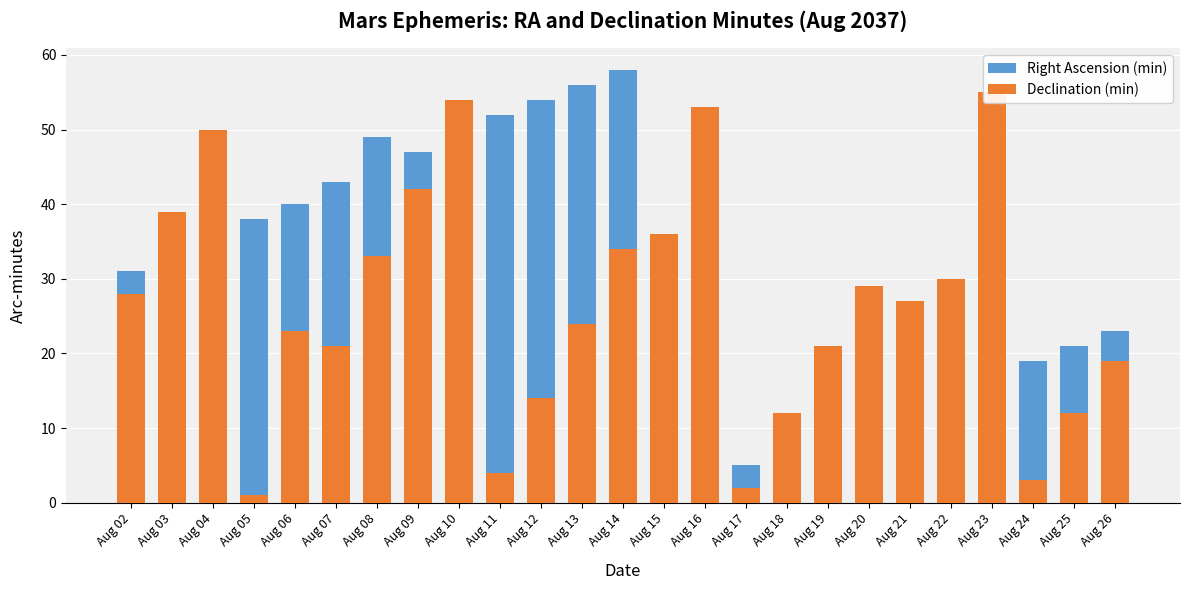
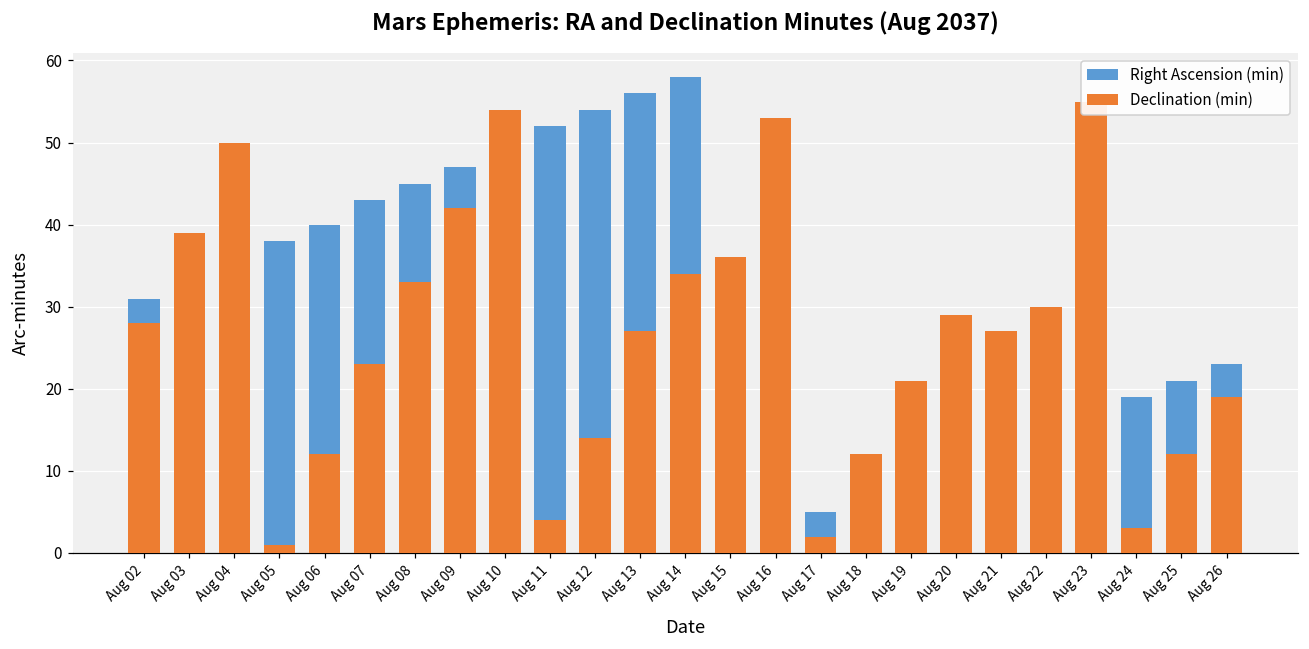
  {
    "Right Ascension (min)": {
      "Aug 02": 31,
      "Aug 05": 38,
      "Aug 06": 40,
      "Aug 07": 43,
-     "Aug 08": 49,
+     "Aug 08": 45,
      "Aug 09": 47,
      "Aug 11": 52,
      "Aug 12": 54,
      "Aug 13": 56,
      "Aug 14": 58,
      "Aug 15": 0,
      "Aug 17": 5,
      "Aug 24": 19,
      "Aug 25": 21,
      "Aug 26": 23
    },
    "Declination (min)": {
      "Aug 03": 39,
      "Aug 04": 50,
-     "Aug 06": 23,
-     "Aug 07": 21,
+     "Aug 06": 12,
+     "Aug 07": 23,
      "Aug 10": 54,
-     "Aug 13": 24,
+     "Aug 13": 27,
      "Aug 15": 36,
      "Aug 16": 53,
      "Aug 18": 12,
      "Aug 19": 21,
      "Aug 20": 29,
      "Aug 21": 27,
      "Aug 22": 30
    }
  }
